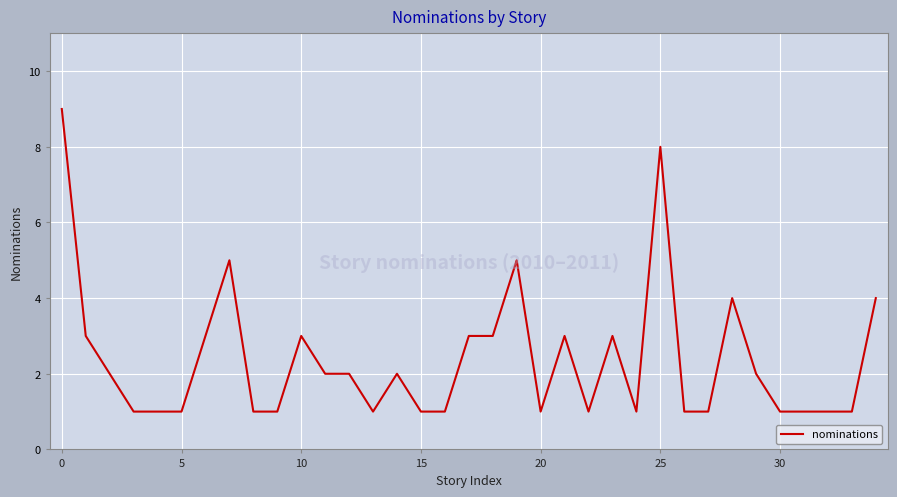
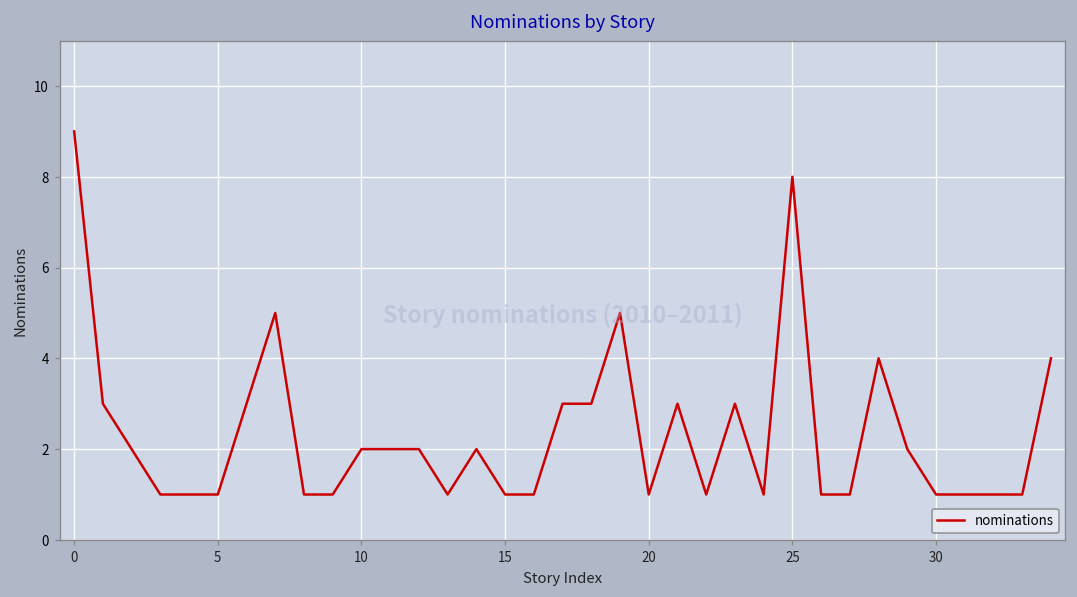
  {
    "0": 9,
    "5": 1,
-   "10": 3,
+   "10": 2,
    "15": 1,
    "20": 1,
    "25": 8,
    "30": 1
  }
